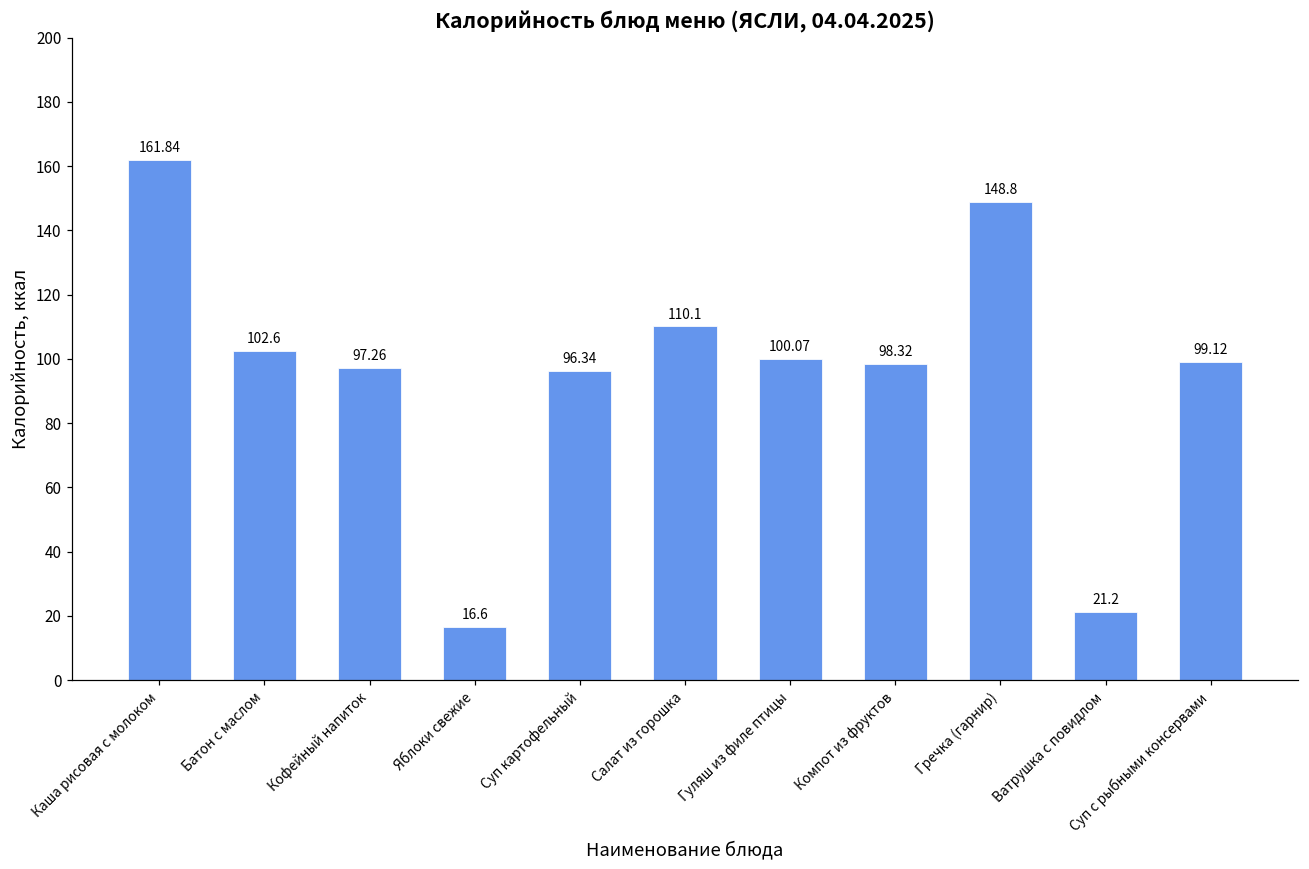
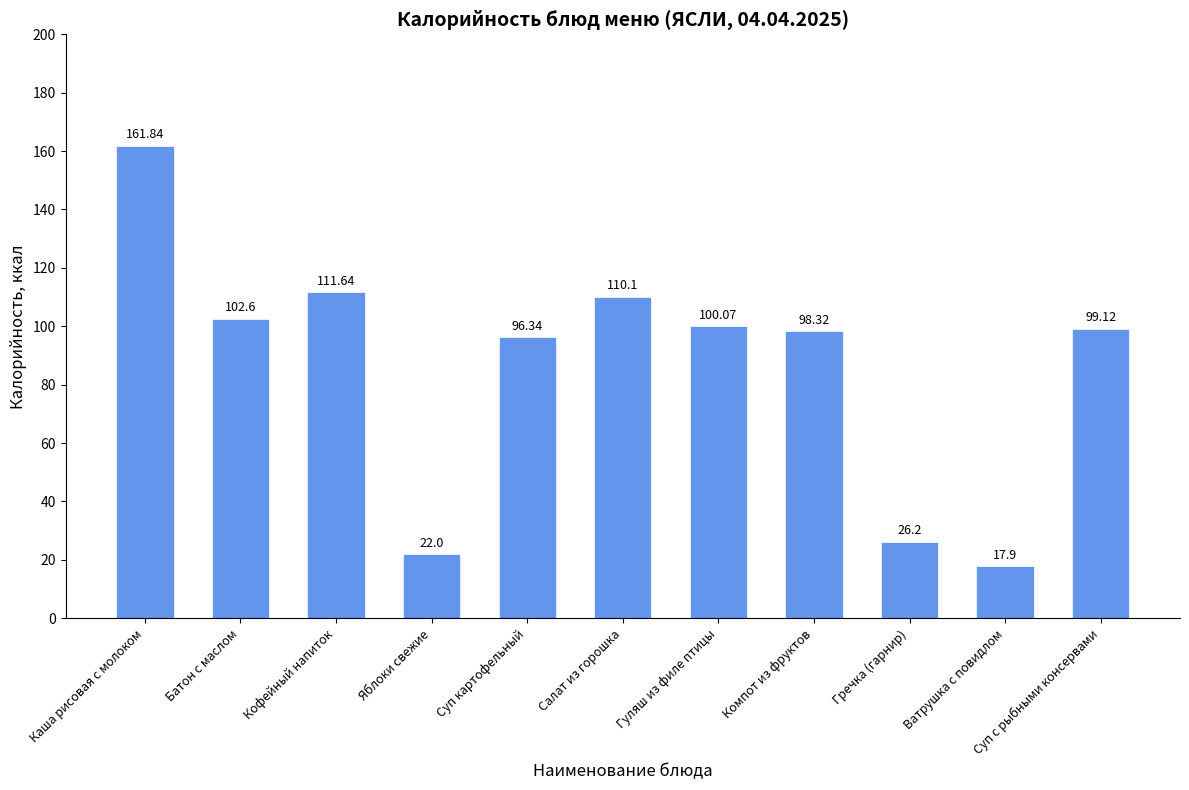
  {
    "Каша рисовая с молоком": 161.84,
    "Батон с маслом": 102.6,
-   "Кофейный напиток": 97.26,
-   "Яблоки свежие": 16.6,
+   "Кофейный напиток": 111.64,
+   "Яблоки свежие": 22.0,
    "Суп картофельный": 96.34,
    "Салат из горошка": 110.1,
    "Гуляш из филе птицы": 100.07,
    "Компот из фруктов": 98.32,
-   "Гречка (гарнир)": 148.8,
-   "Ватрушка с повидлом": 21.2,
+   "Гречка (гарнир)": 26.2,
+   "Ватрушка с повидлом": 17.9,
    "Суп с рыбными консервами": 99.12
  }
